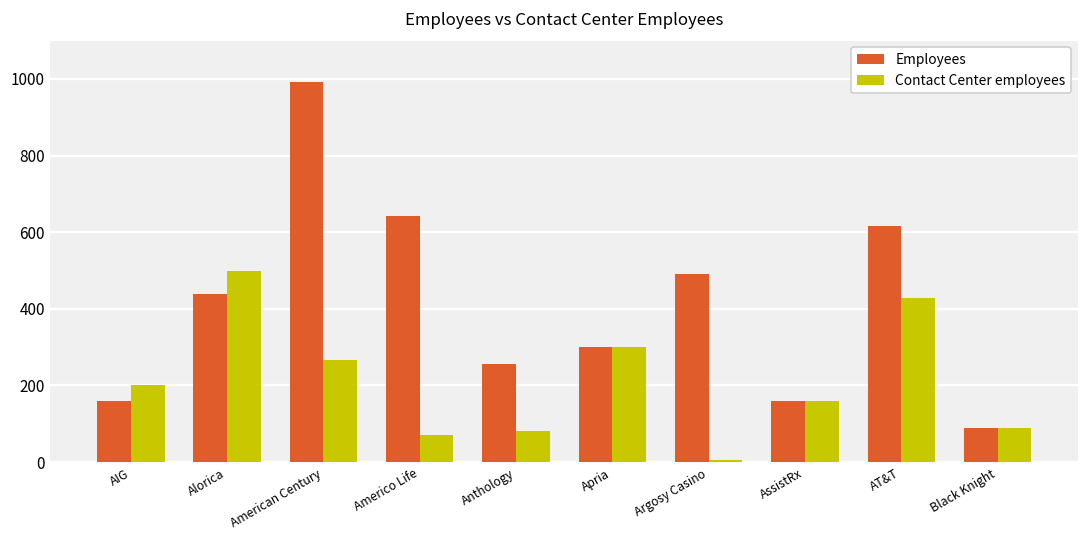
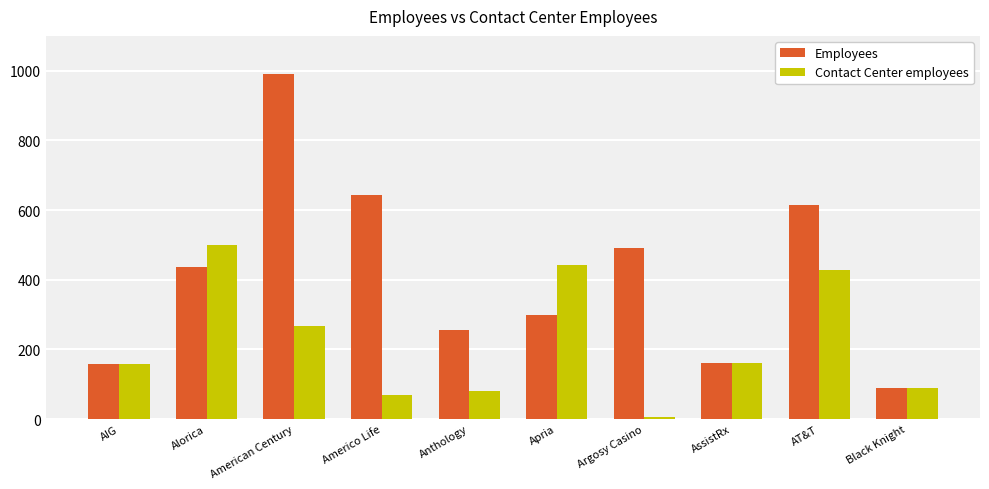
  {
    "Employees": {
      "AIG": 160,
      "Alorica": 440,
      "American Century": 990,
      "Americo Life": 640,
      "Anthology": 260,
      "Apria": 300,
      "Argosy Casino": 490,
      "AssistRx": 160,
      "AT&T": 620,
      "Black Knight": 90
    },
    "Contact Center employees": {
-     "AIG": 200,
+     "AIG": 160,
      "Alorica": 500,
      "American Century": 270,
      "Americo Life": 70,
      "Anthology": 80,
-     "Apria": 300,
+     "Apria": 440,
      "AssistRx": 160,
      "AT&T": 430,
      "Black Knight": 90
    }
  }
